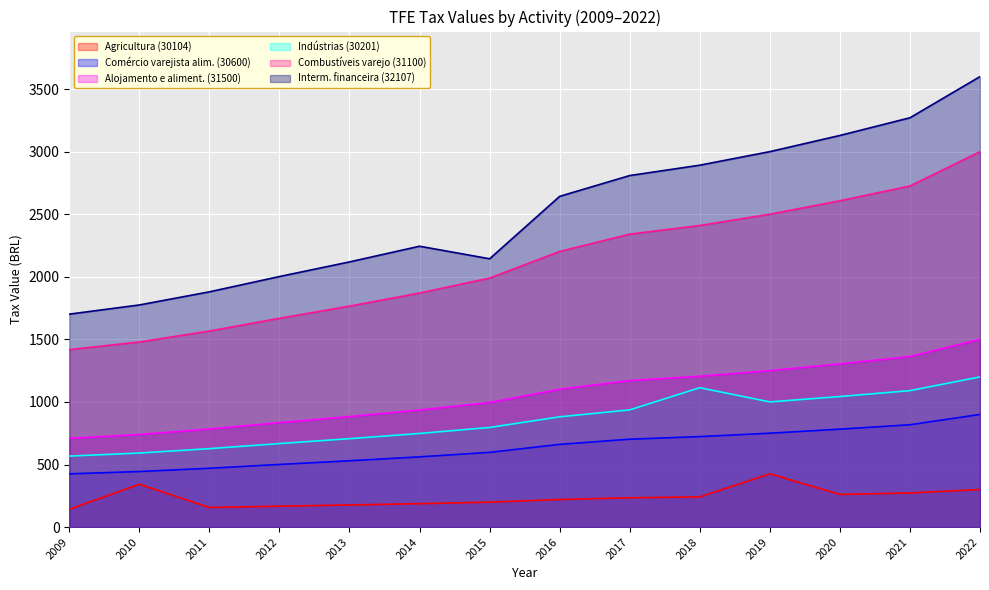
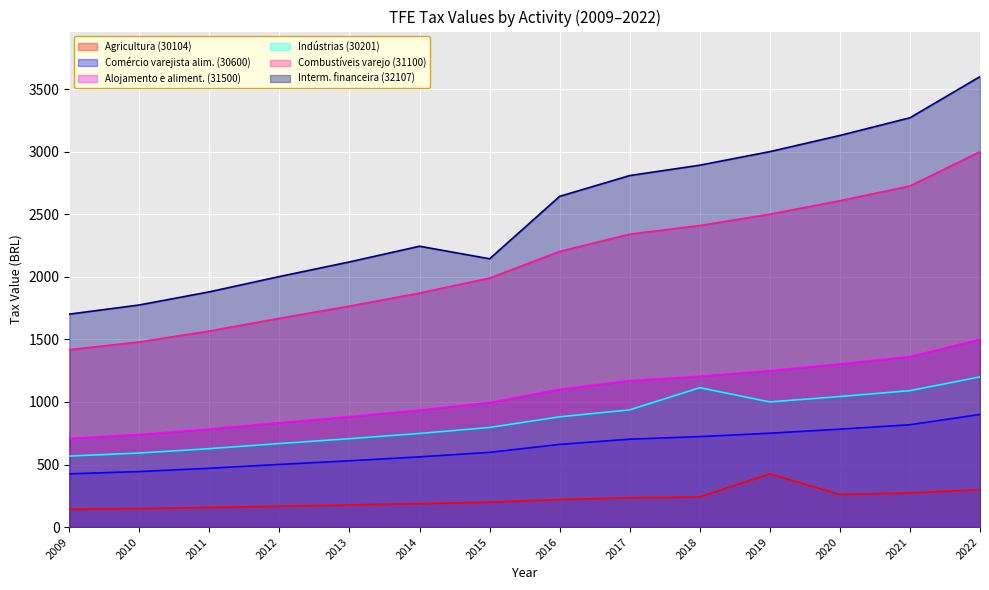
  {
    "Agricultura (30104)": {
      "2009": 140,
-     "2010": 340,
+     "2010": 150,
      "2011": 160,
      "2012": 170,
      "2013": 180,
      "2014": 190,
      "2015": 200,
      "2016": 220,
      "2017": 230,
      "2018": 240,
      "2019": 430,
      "2020": 260,
      "2021": 270,
      "2022": 300
    },
    "Comércio varejista alim. (30600)": {
      "2009": 430,
      "2010": 440,
      "2011": 470,
      "2012": 500,
      "2013": 530,
      "2014": 560,
      "2015": 600,
      "2016": 660,
      "2017": 700,
      "2018": 720,
      "2019": 750,
      "2020": 780,
      "2021": 820,
      "2022": 900
    },
    "Indústrias (30201)": {
      "2009": 570,
      "2010": 590,
      "2011": 630,
      "2012": 670,
      "2013": 710,
      "2014": 750,
      "2015": 800,
      "2016": 880,
      "2017": 940,
      "2018": 1110,
      "2019": 1000,
      "2020": 1040,
      "2021": 1090,
      "2022": 1200
    },
    "Interm. financeira (32107)": {
      "2009": 1700,
      "2010": 1780,
      "2011": 1880,
      "2012": 2000,
      "2013": 2120,
      "2014": 2240,
      "2015": 2140,
      "2016": 2640,
      "2017": 2810,
      "2018": 2890,
      "2019": 3000,
      "2020": 3130,
      "2021": 3270,
      "2022": 3600
    }
  }
